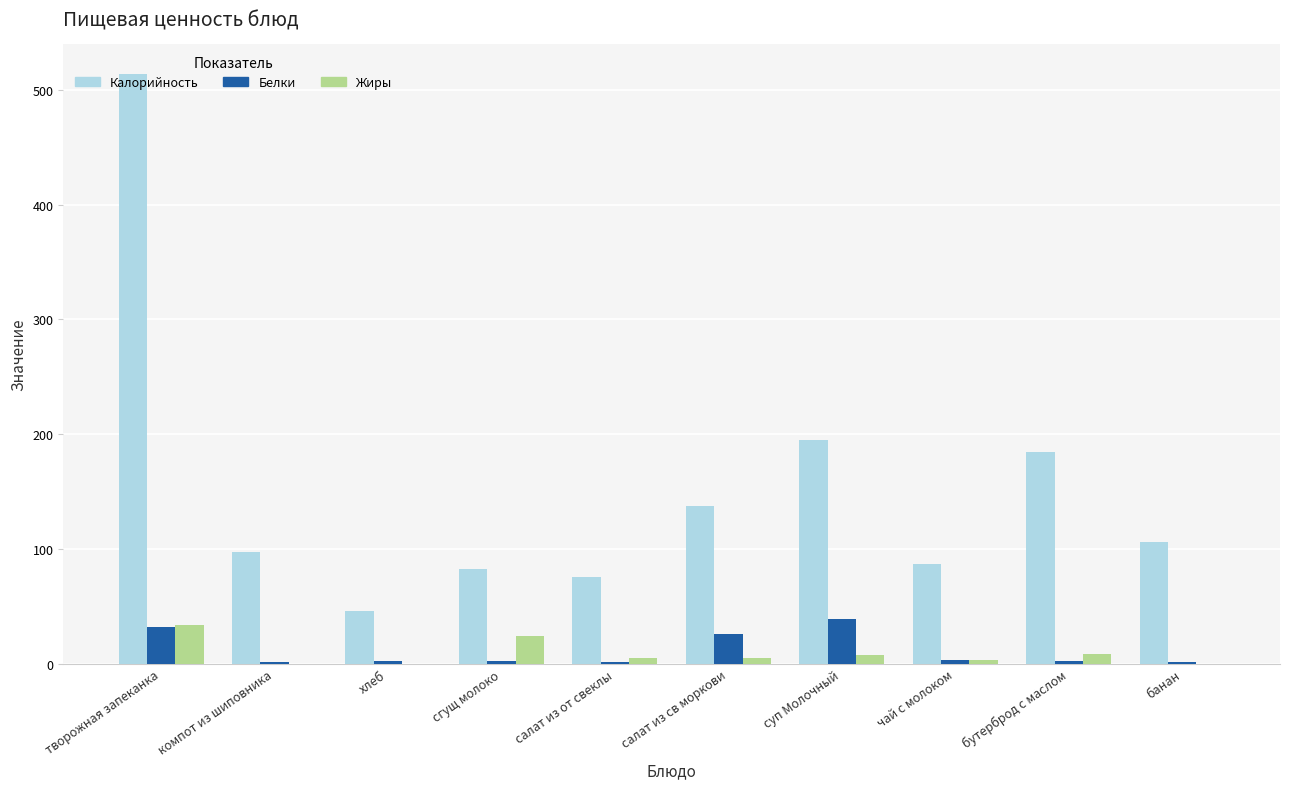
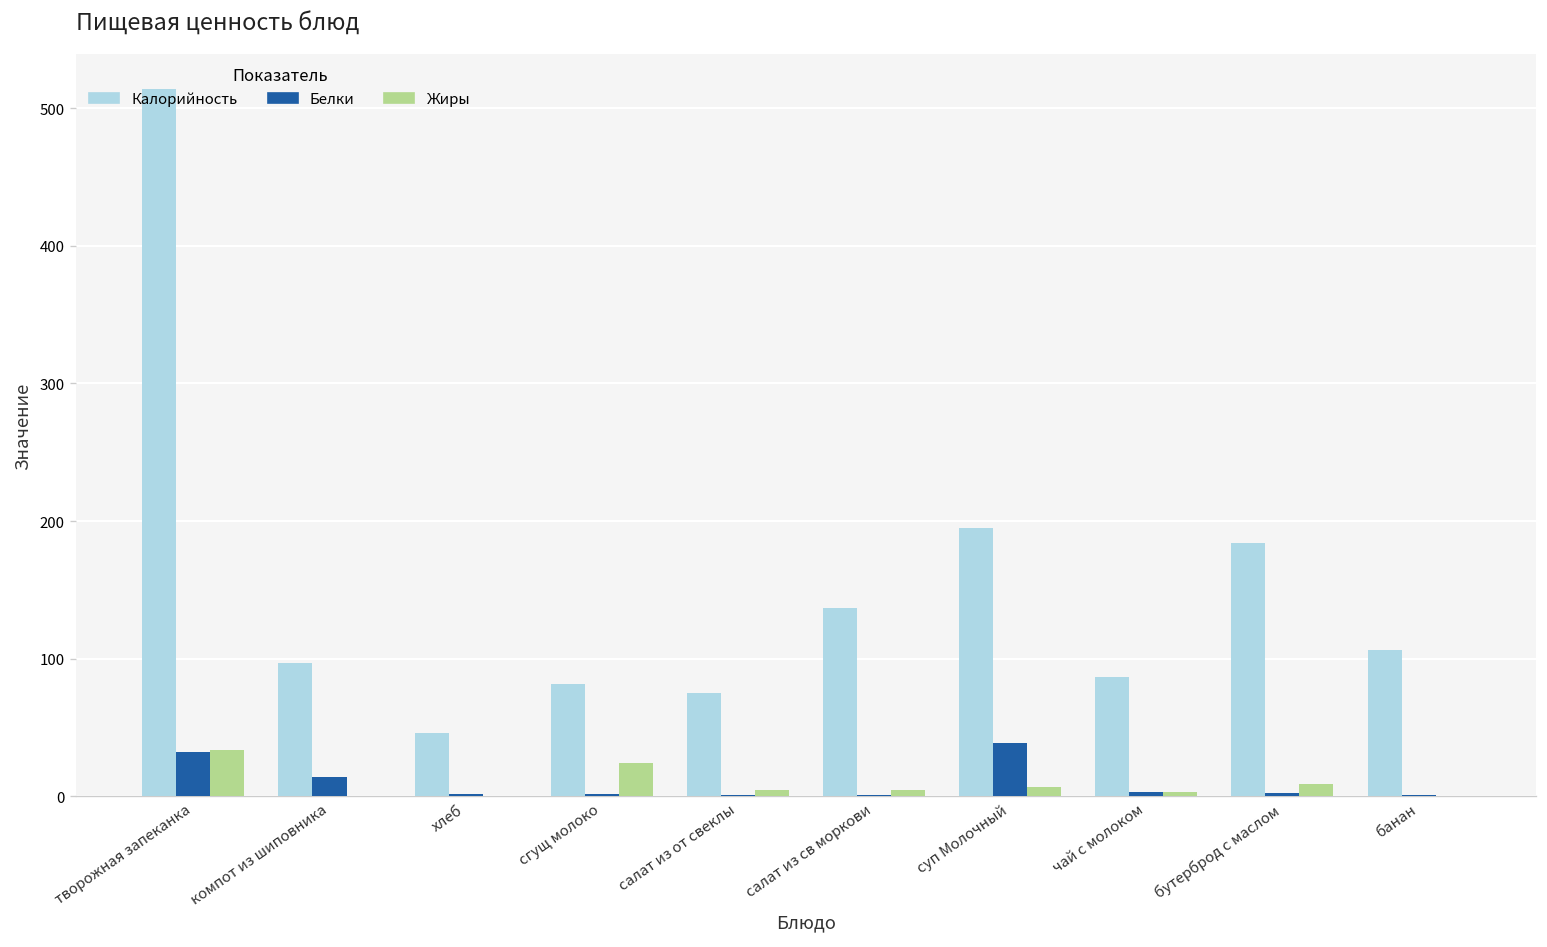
  {
    "Калорийность": {
      "творожная запеканка": 514,
      "компот из шиповника": 97,
      "хлеб": 46,
      "сгущ молоко": 82,
      "салат из от свеклы": 75,
      "салат из св моркови": 137,
      "суп Молочный": 195,
      "чай с молоком": 87,
      "бутерброд с маслом": 184,
      "банан": 106
    },
    "Белки": {
      "творожная запеканка": 32,
-     "компот из шиповника": 1,
-     "салат из св моркови": 26,
+     "компот из шиповника": 14,
+     "салат из св моркови": 1,
      "суп Молочный": 39,
      "чай с молоком": 3,
      "бутерброд с маслом": 3
    },
    "Жиры": {
      "творожная запеканка": 34,
      "компот из шиповника": 0,
      "хлеб": 0,
      "сгущ молоко": 24,
      "салат из от свеклы": 5,
      "салат из св моркови": 5,
      "суп Молочный": 7,
      "чай с молоком": 3,
      "бутерброд с маслом": 9,
      "банан": 0
    }
  }
